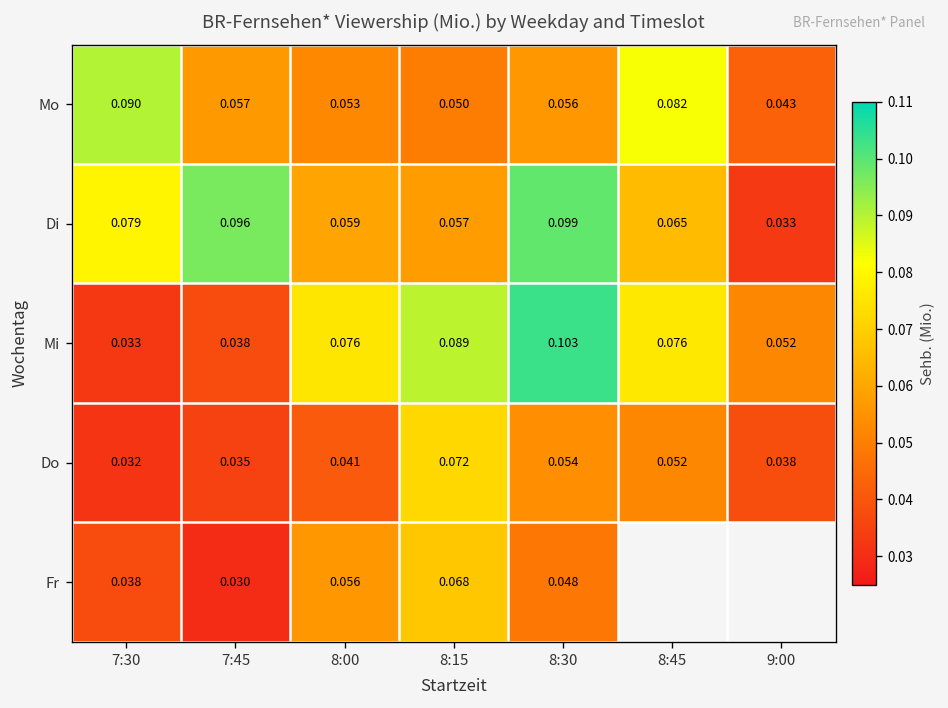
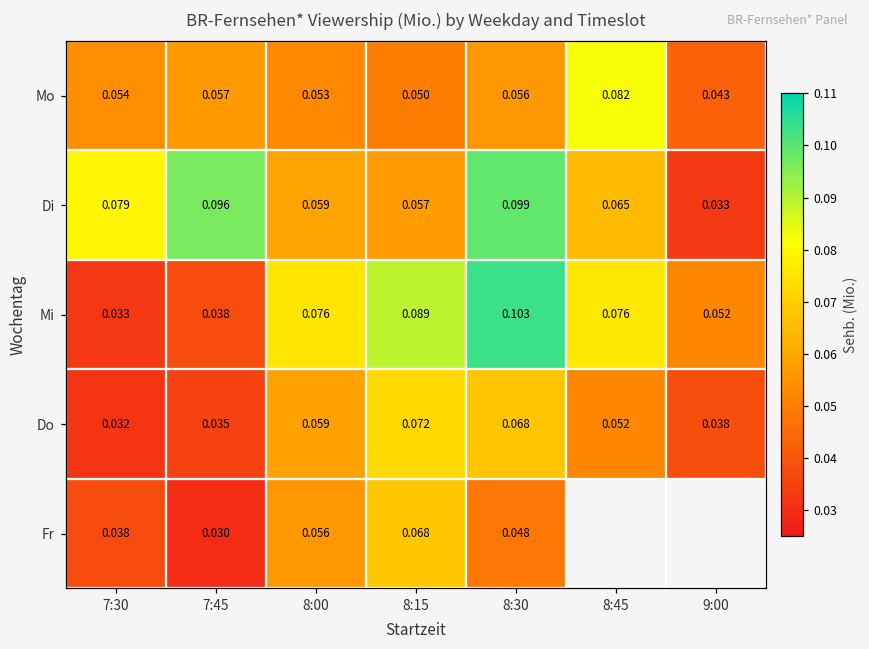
  {
    "Mo": {
-     "7:30": 0.090,
+     "7:30": 0.054,
      "7:45": 0.057,
      "8:00": 0.053,
      "8:15": 0.050,
      "8:30": 0.056,
      "8:45": 0.082,
      "9:00": 0.043
    },
    "Di": {
      "7:30": 0.079,
      "7:45": 0.096,
      "8:00": 0.059,
      "8:15": 0.057,
      "8:30": 0.099,
      "8:45": 0.065,
      "9:00": 0.033
    },
    "Mi": {
      "7:30": 0.033,
      "7:45": 0.038,
      "8:00": 0.076,
      "8:15": 0.089,
      "8:30": 0.103,
      "8:45": 0.076,
      "9:00": 0.052
    },
    "Do": {
      "7:30": 0.032,
      "7:45": 0.035,
-     "8:00": 0.041,
+     "8:00": 0.059,
      "8:15": 0.072,
-     "8:30": 0.054,
+     "8:30": 0.068,
      "8:45": 0.052,
      "9:00": 0.038
    },
    "Fr": {
      "7:30": 0.038,
      "7:45": 0.030,
      "8:00": 0.056,
      "8:15": 0.068,
      "8:30": 0.048
    }
  }
